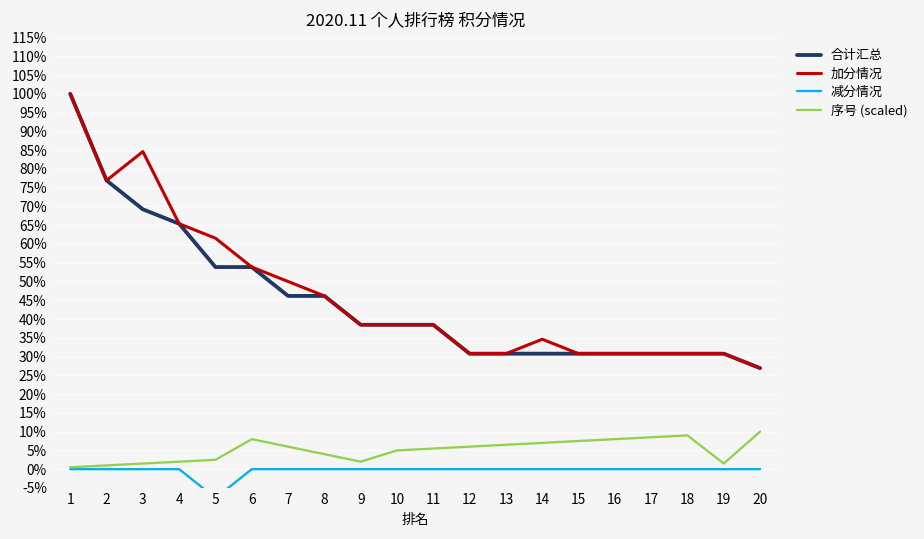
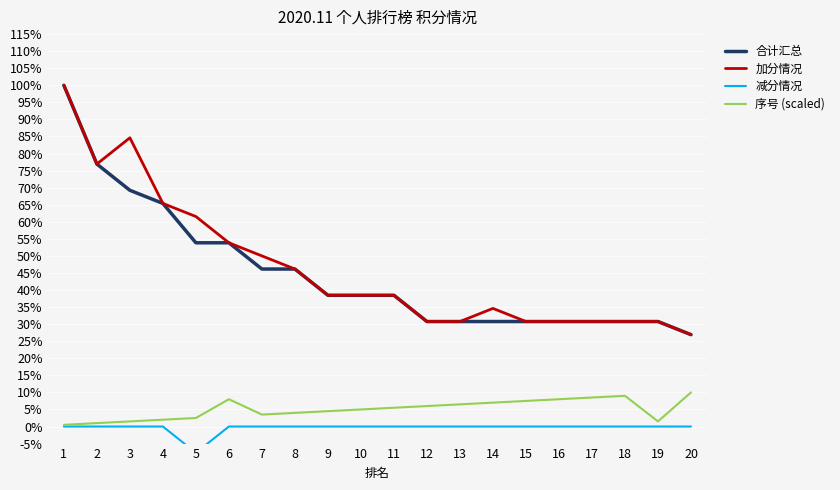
  {
    "合计汇总": {
      "3": "69%",
      "5": "54%",
      "7": "46%",
      "14": "31%"
    },
    "加分情况": {
      "3": "85%",
      "5": "62%",
      "7": "50%",
      "14": "35%"
    },
    "减分情况": {
      "2": "0%",
      "3": "0%",
      "4": "0%",
      "6": "0%",
      "7": "0%",
      "8": "0%",
      "9": "0%",
      "10": "0%",
      "11": "0%",
      "12": "0%",
      "13": "0%",
      "14": "0%",
      "15": "0%",
      "16": "0%",
      "17": "0%",
      "18": "0%",
      "19": "0%",
      "20": "0%"
    },
    "序号 (scaled)": {
      "2": "1%",
      "3": "2%",
      "4": "2%",
      "5": "3%",
      "6": "8%",
-     "7": "6%",
+     "7": "4%",
      "8": "4%",
-     "9": "2%",
+     "9": "5%",
      "10": "5%",
      "11": "6%",
      "12": "6%",
      "13": "7%",
      "14": "7%",
      "15": "8%",
      "16": "8%",
      "17": "9%",
      "18": "9%",
      "19": "2%",
      "20": "10%"
    }
  }
